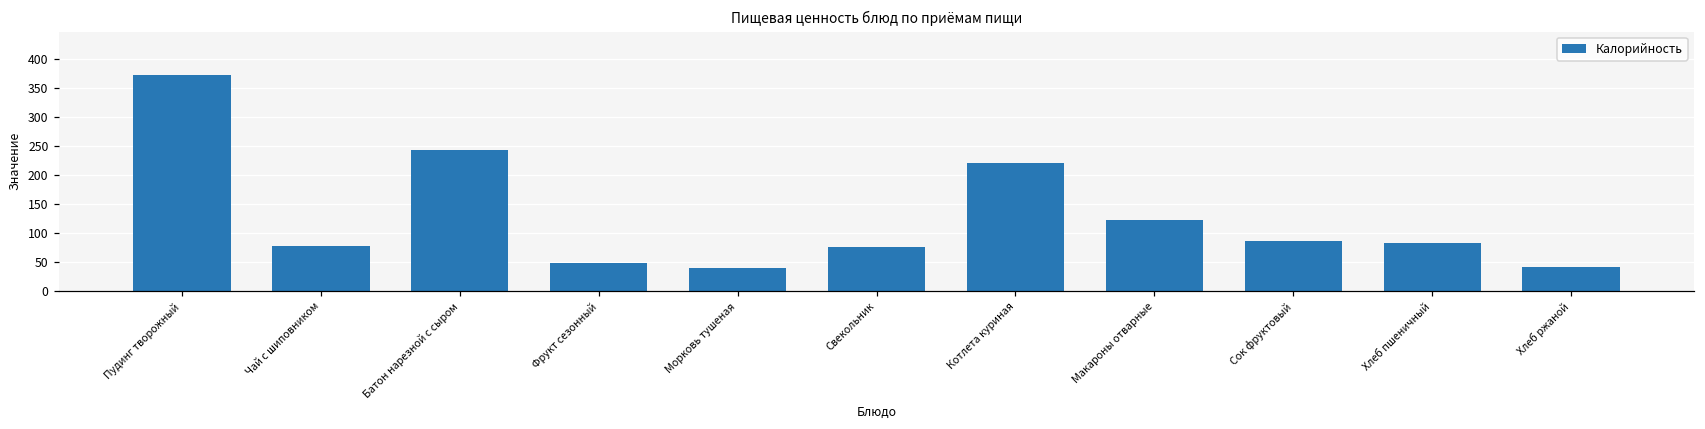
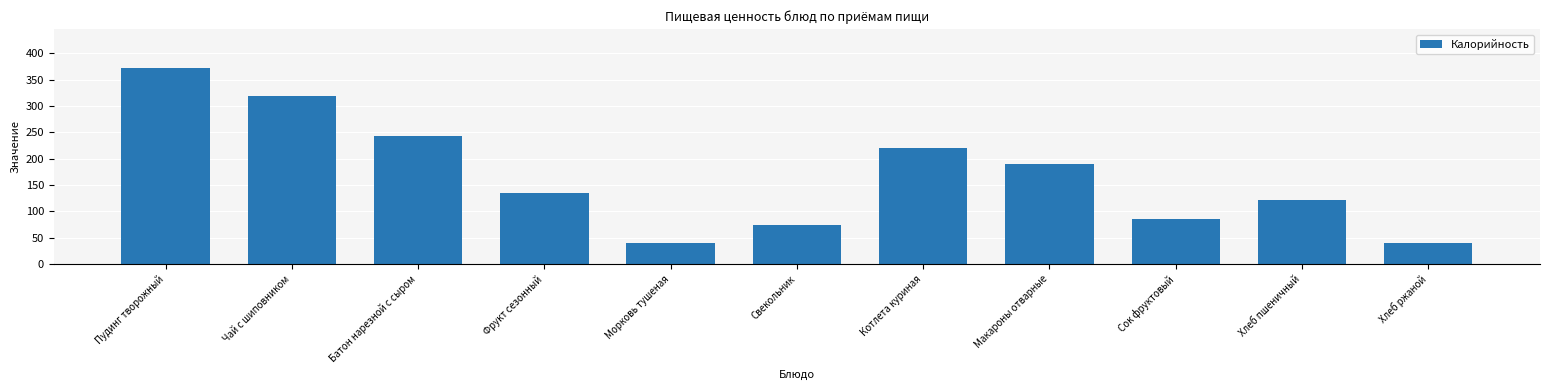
  {
    "Пудинг творожный": 370,
-   "Чай с шиповником": 80,
+   "Чай с шиповником": 320,
    "Батон нарезной с сыром": 240,
-   "Фрукт сезонный": 50,
+   "Фрукт сезонный": 140,
    "Морковь тушеная": 40,
    "Свекольник": 70,
    "Котлета куриная": 220,
-   "Макароны отварные": 120,
+   "Макароны отварные": 190,
    "Сок фруктовый": 90,
-   "Хлеб пшеничный": 80,
+   "Хлеб пшеничный": 120,
    "Хлеб ржаной": 40
  }
